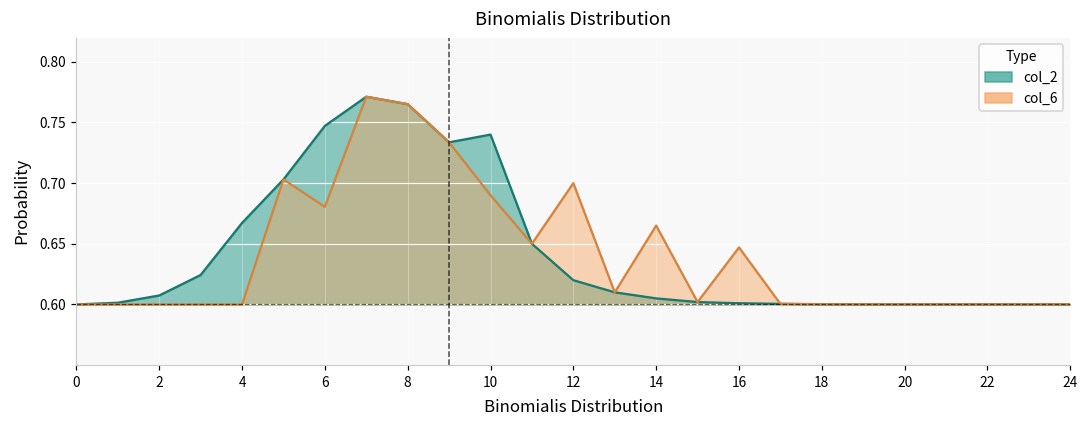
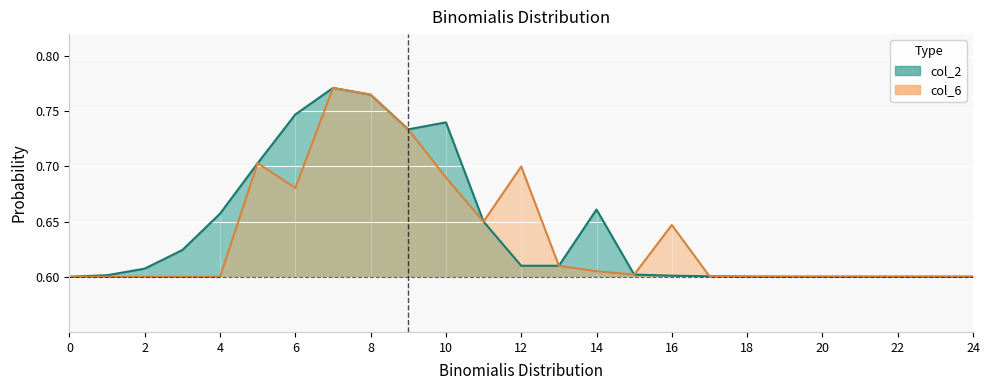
  {
    "col_2": {
      "2": 0.607,
-     "4": 0.667,
+     "4": 0.657,
      "6": 0.747,
      "10": 0.740,
-     "12": 0.62,
-     "14": 0.605,
+     "12": 0.61,
+     "14": 0.661,
      "16": 0.601
    },
    "col_6": {
      "2": 0.600,
      "4": 0.600,
      "6": 0.680,
      "10": 0.690,
      "12": 0.700,
-     "14": 0.665,
+     "14": 0.605,
      "16": 0.647
    }
  }
